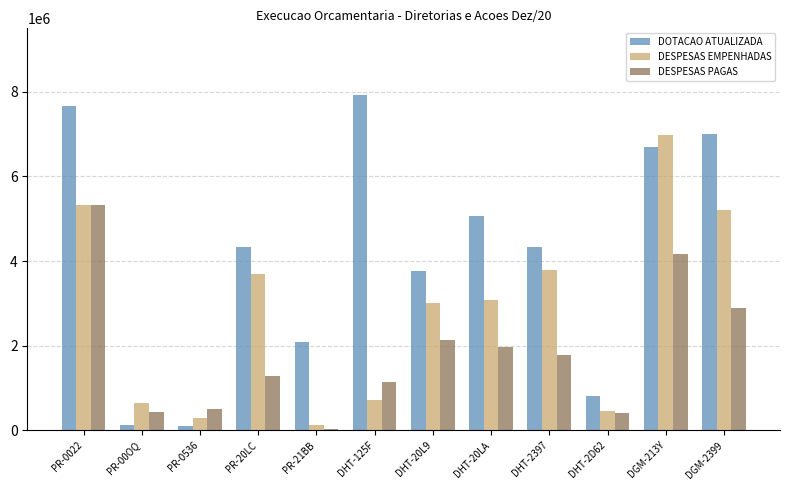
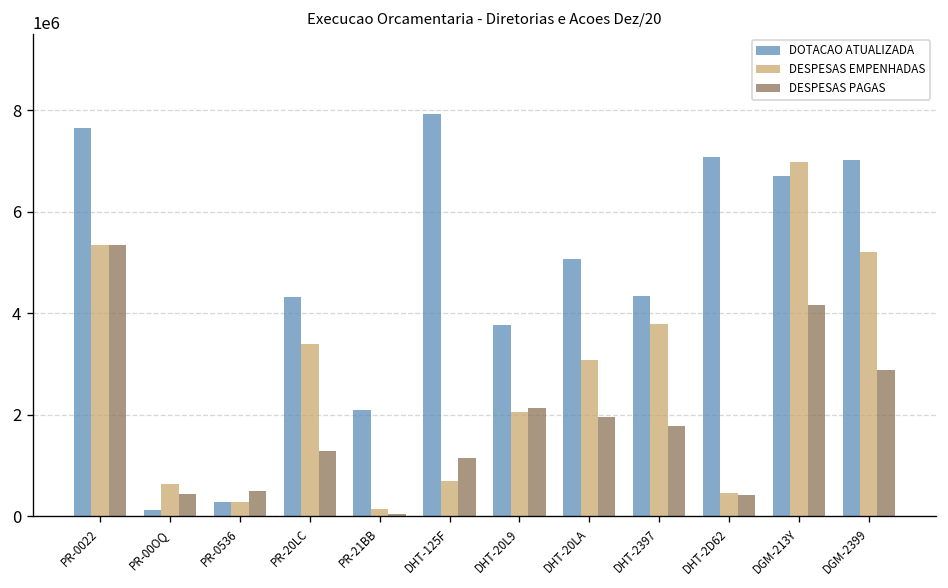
  {
    "DOTACAO ATUALIZADA": {
      "PR-0022": 7700000,
      "PR-00OQ": 100000,
-     "PR-0536": 100000,
+     "PR-0536": 300000,
      "PR-20LC": 4300000,
      "PR-21BB": 2100000,
      "DHT-125F": 7900000,
      "DHT-20L9": 3800000,
      "DHT-20LA": 5100000,
      "DHT-2397": 4300000,
-     "DHT-2D62": 800000,
+     "DHT-2D62": 7100000,
      "DGM-213Y": 6700000,
      "DGM-2399": 7000000
    },
    "DESPESAS EMPENHADAS": {
      "PR-0022": 5300000,
      "PR-00OQ": 600000,
      "PR-0536": 300000,
-     "PR-20LC": 3700000,
+     "PR-20LC": 3400000,
      "PR-21BB": 100000,
      "DHT-125F": 700000,
-     "DHT-20L9": 3000000,
+     "DHT-20L9": 2100000,
      "DHT-20LA": 3100000,
      "DHT-2397": 3800000,
      "DHT-2D62": 500000,
      "DGM-213Y": 7000000,
      "DGM-2399": 5200000
    },
    "DESPESAS PAGAS": {
      "PR-0022": 5300000,
      "PR-00OQ": 400000,
      "PR-0536": 500000,
      "PR-20LC": 1300000,
      "DHT-125F": 1100000,
      "DHT-20L9": 2100000,
      "DHT-20LA": 2000000,
      "DHT-2397": 1800000,
      "DHT-2D62": 400000,
      "DGM-213Y": 4200000,
      "DGM-2399": 2900000
    }
  }
